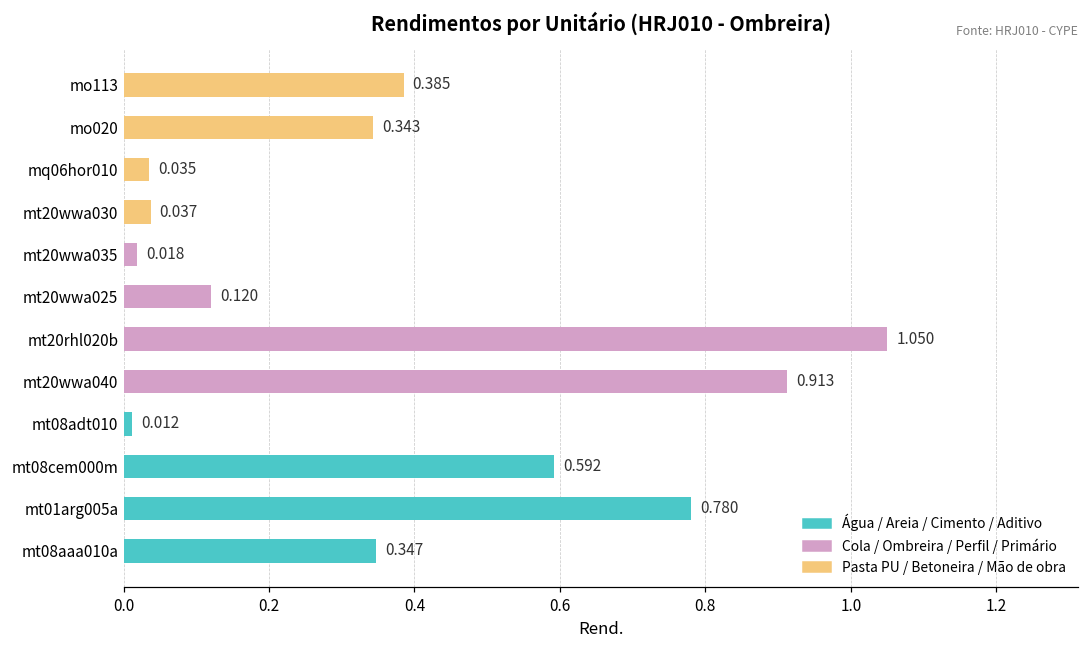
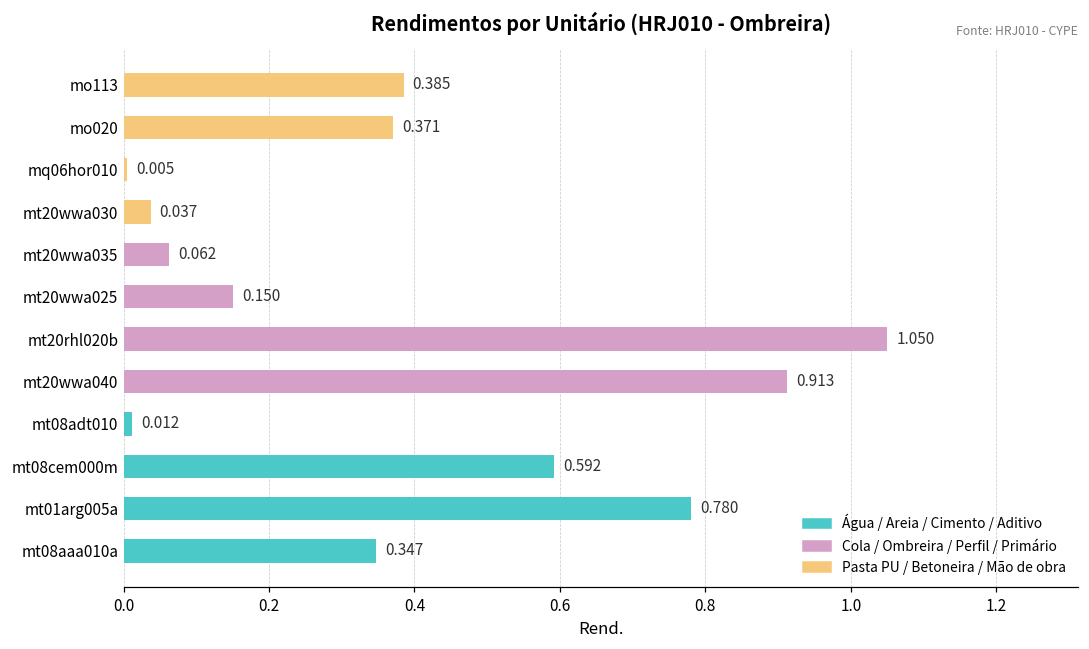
  {
    "mo113": 0.385,
-   "mo020": 0.343,
-   "mq06hor010": 0.035,
+   "mo020": 0.371,
+   "mq06hor010": 0.005,
    "mt20wwa030": 0.037,
-   "mt20wwa035": 0.018,
-   "mt20wwa025": 0.120,
+   "mt20wwa035": 0.062,
+   "mt20wwa025": 0.150,
    "mt20rhl020b": 1.050,
    "mt20wwa040": 0.913,
    "mt08adt010": 0.012,
    "mt08cem000m": 0.592,
    "mt01arg005a": 0.780,
    "mt08aaa010a": 0.347
  }
